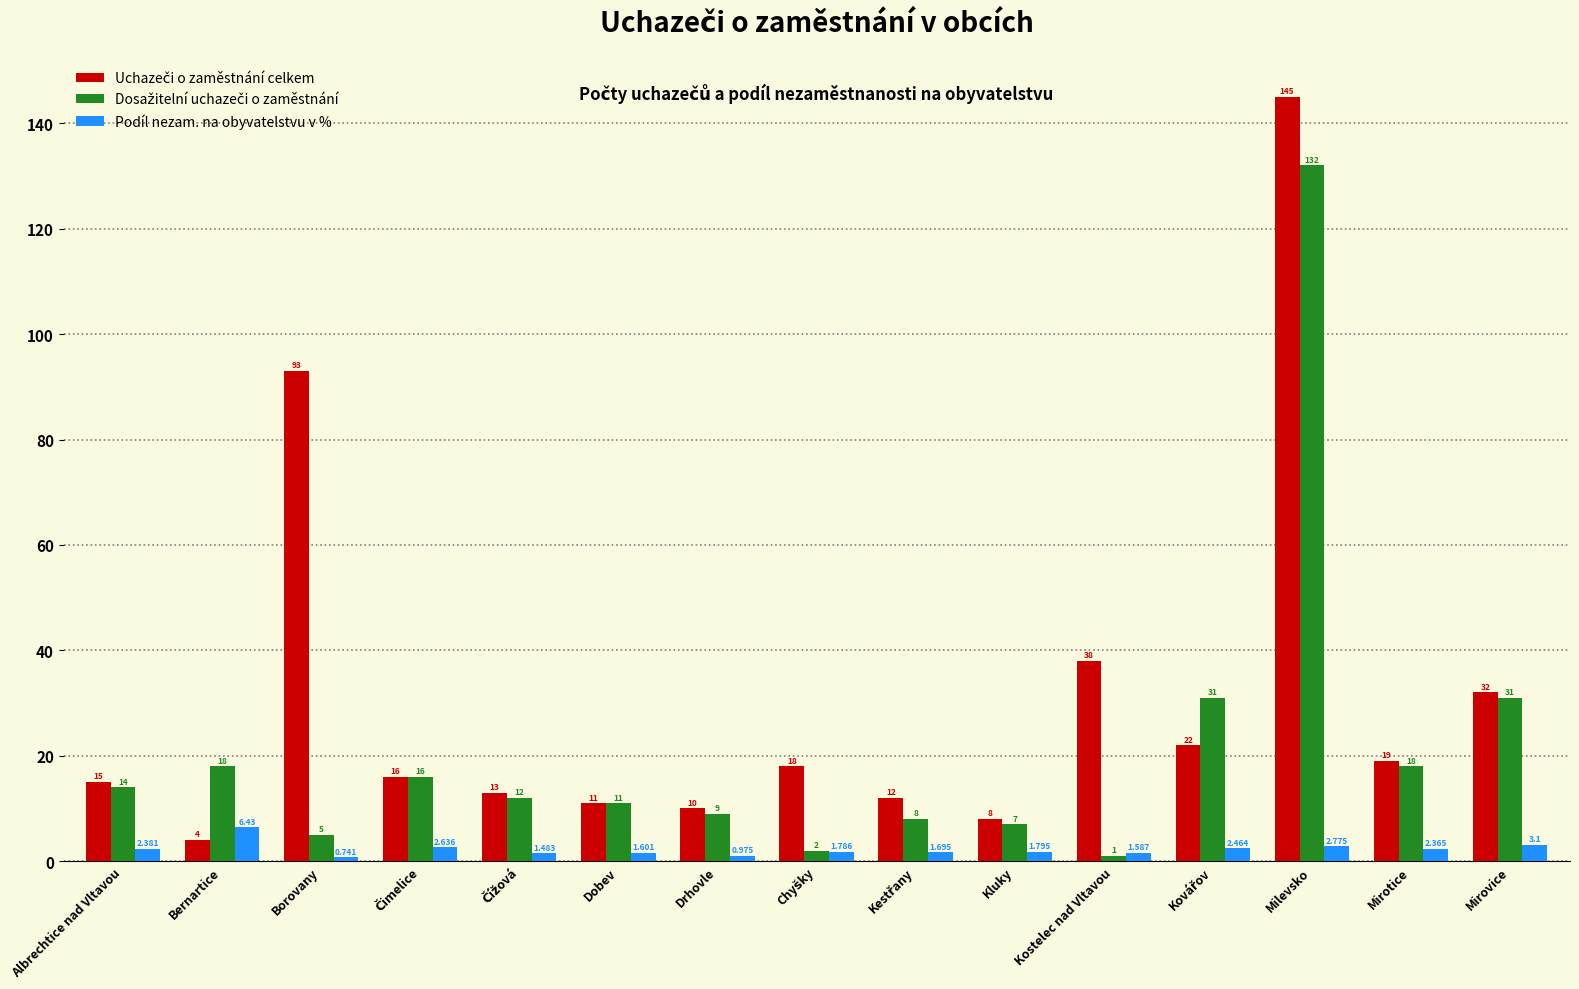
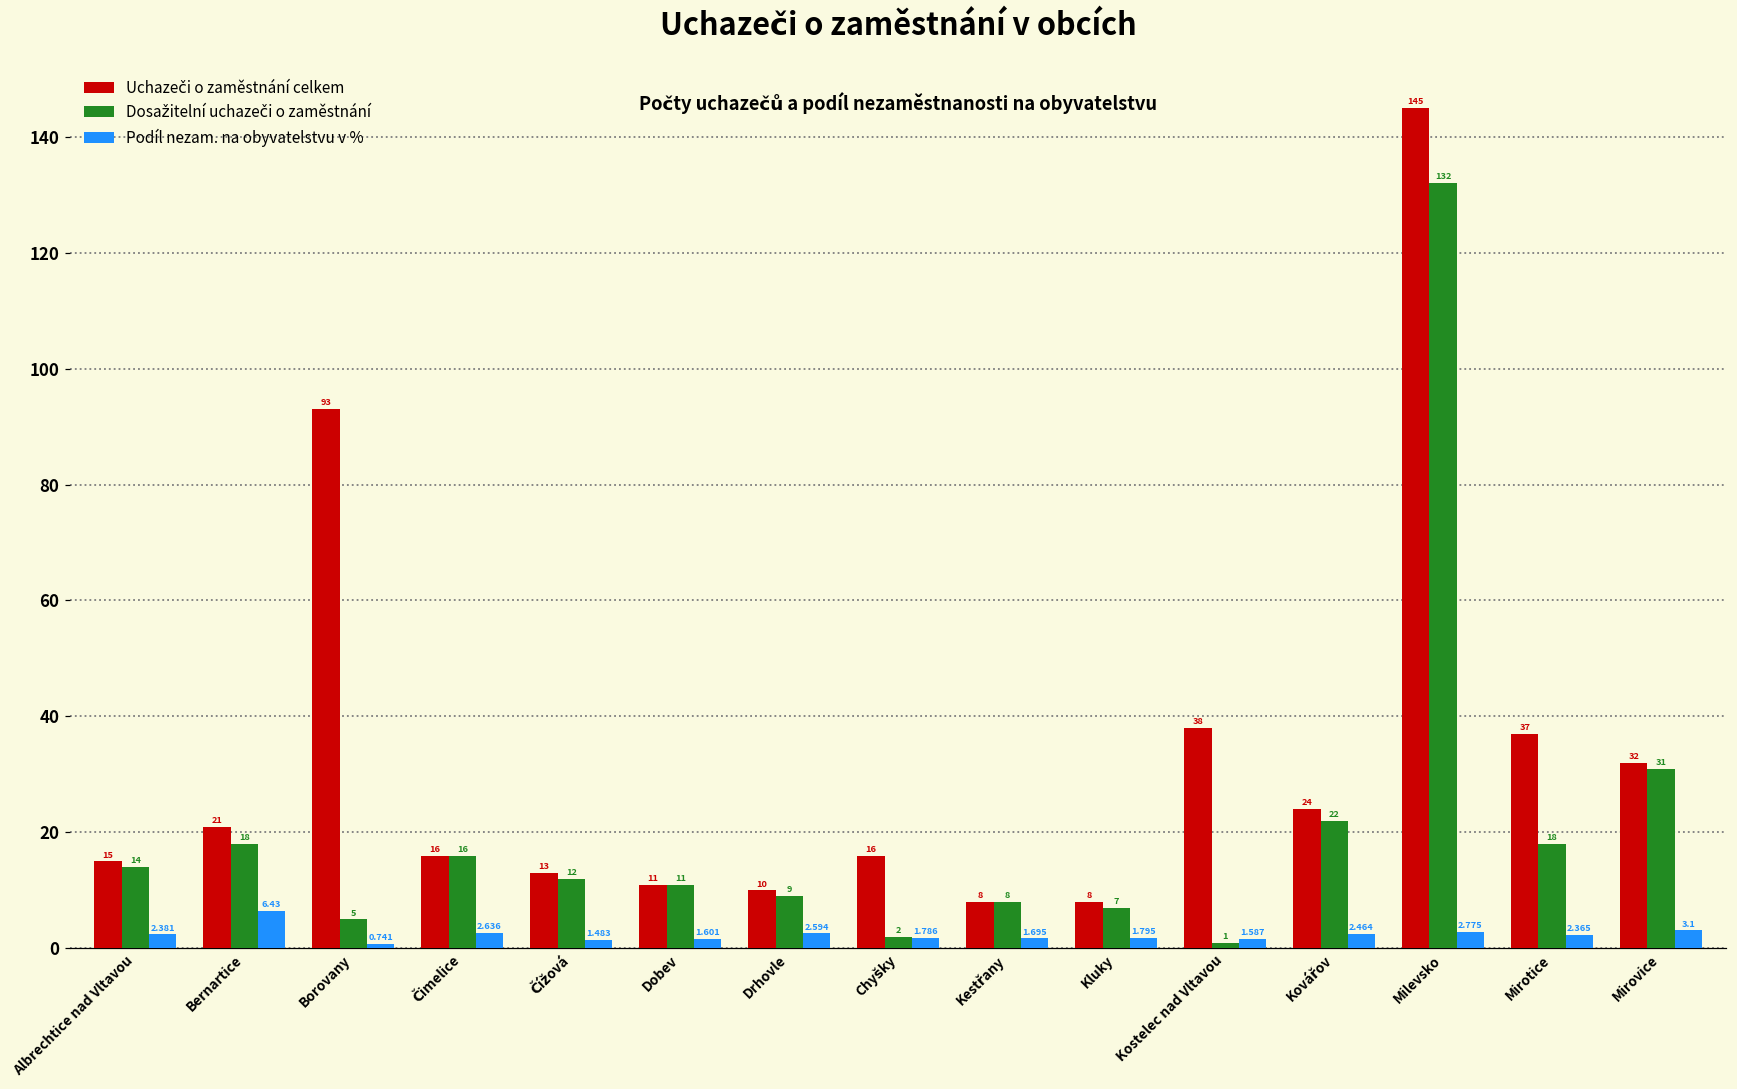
  {
    "Uchazeči o zaměstnání celkem": {
      "Albrechtice nad Vltavou": 15,
-     "Bernartice": 4,
+     "Bernartice": 21,
      "Borovany": 93,
      "Čimelice": 16,
      "Čížová": 13,
      "Dobev": 11,
      "Drhovle": 10,
-     "Chyšky": 18,
-     "Kestřany": 12,
+     "Chyšky": 16,
+     "Kestřany": 8,
      "Kluky": 8,
      "Kostelec nad Vltavou": 38,
-     "Kovářov": 22,
+     "Kovářov": 24,
      "Milevsko": 145,
-     "Mirotice": 19,
+     "Mirotice": 37,
      "Mirovice": 32
    },
    "Dosažitelní uchazeči o zaměstnání": {
      "Albrechtice nad Vltavou": 14,
      "Bernartice": 18,
      "Borovany": 5,
      "Čimelice": 16,
      "Čížová": 12,
      "Dobev": 11,
      "Drhovle": 9,
      "Chyšky": 2,
      "Kestřany": 8,
      "Kluky": 7,
      "Kostelec nad Vltavou": 1,
-     "Kovářov": 31,
+     "Kovářov": 22,
      "Milevsko": 132,
      "Mirotice": 18,
      "Mirovice": 31
    },
    "Podíl nezam. na obyvatelstvu v %": {
      "Albrechtice nad Vltavou": 2.381,
      "Bernartice": 6.43,
      "Borovany": 0.741,
      "Čimelice": 2.636,
      "Čížová": 1.483,
      "Dobev": 1.601,
-     "Drhovle": 0.975,
+     "Drhovle": 2.594,
      "Chyšky": 1.786,
      "Kestřany": 1.695,
      "Kluky": 1.795,
      "Kostelec nad Vltavou": 1.587,
      "Kovářov": 2.464,
      "Milevsko": 2.775,
      "Mirotice": 2.365,
      "Mirovice": 3.1
    }
  }
